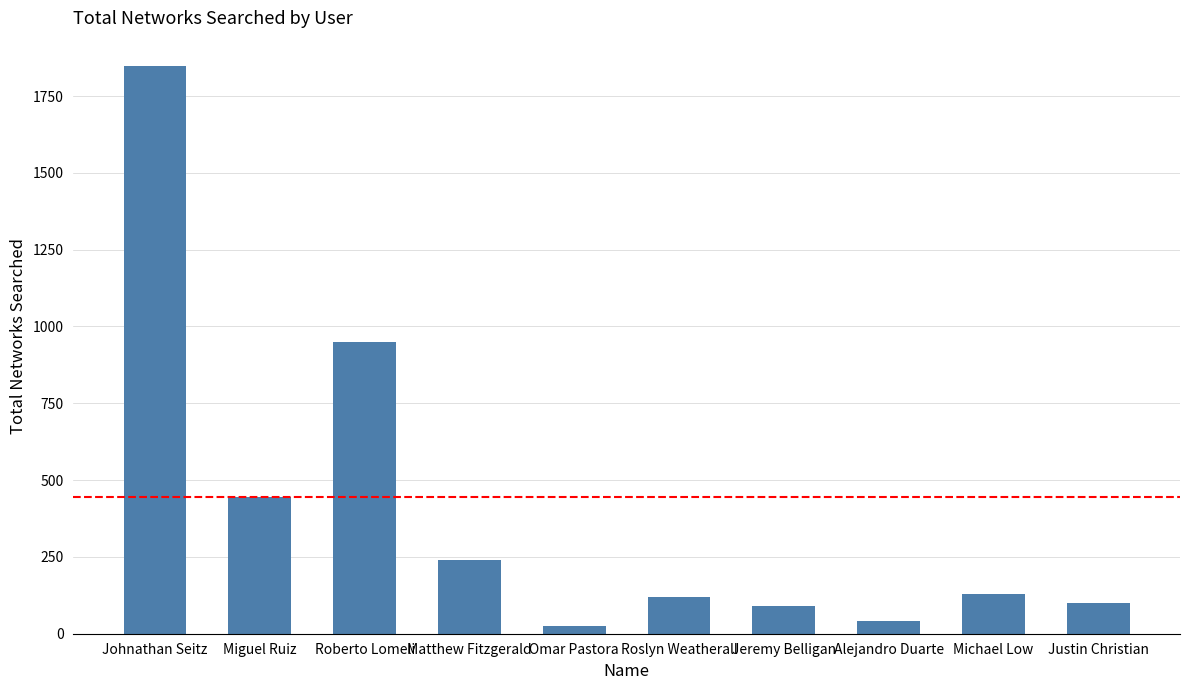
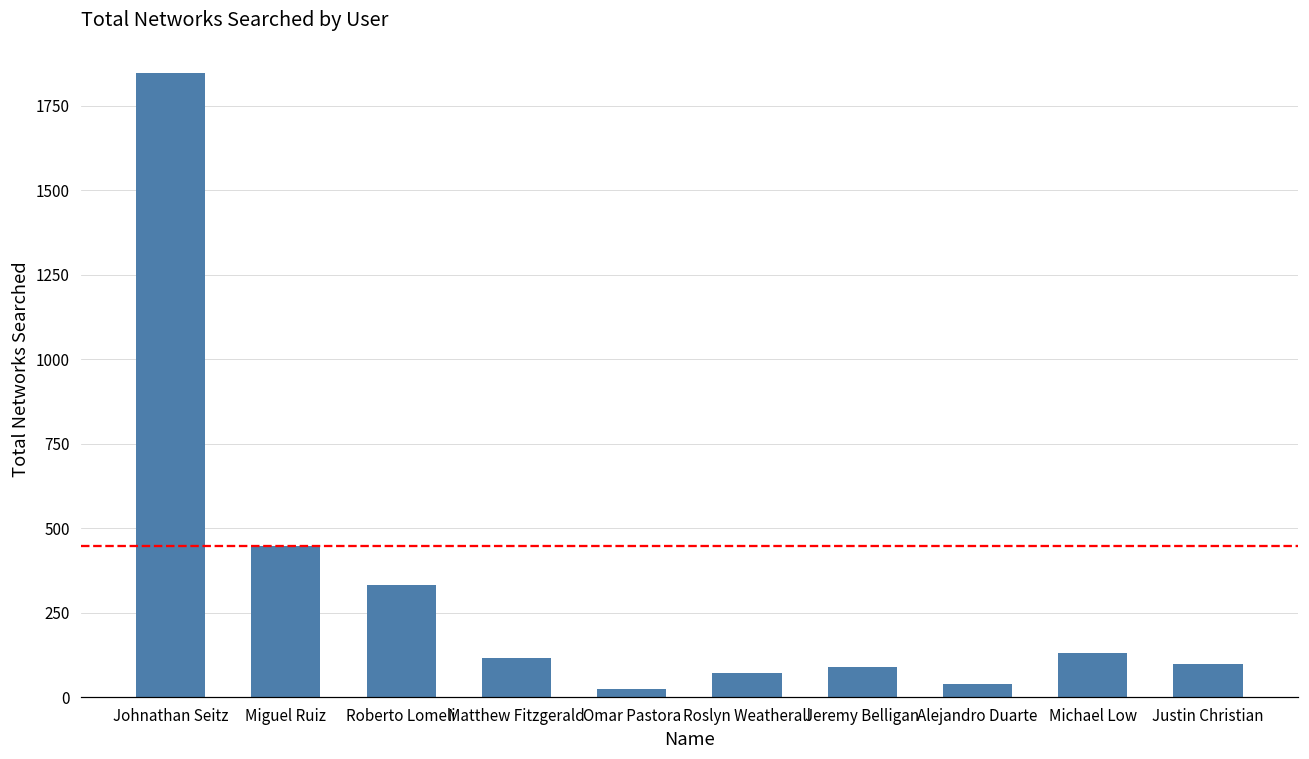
  {
    "Johnathan Seitz": 1850,
    "Miguel Ruiz": 450,
-   "Roberto Lomeli": 950,
-   "Matthew Fitzgerald": 240,
+   "Roberto Lomeli": 330,
+   "Matthew Fitzgerald": 120,
    "Omar Pastora": 30,
-   "Roslyn Weatherall": 120,
+   "Roslyn Weatherall": 70,
    "Jeremy Belligan": 90,
    "Alejandro Duarte": 40,
    "Michael Low": 130,
    "Justin Christian": 100
  }
